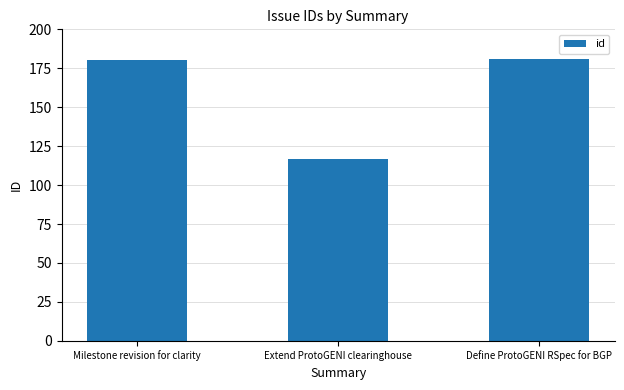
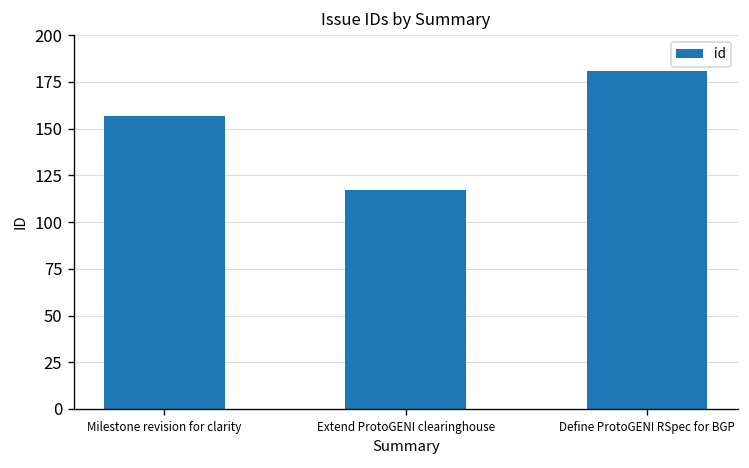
  {
-   "Milestone revision for clarity": 180,
+   "Milestone revision for clarity": 157,
    "Extend ProtoGENI clearinghouse": 117,
    "Define ProtoGENI RSpec for BGP": 181
  }
